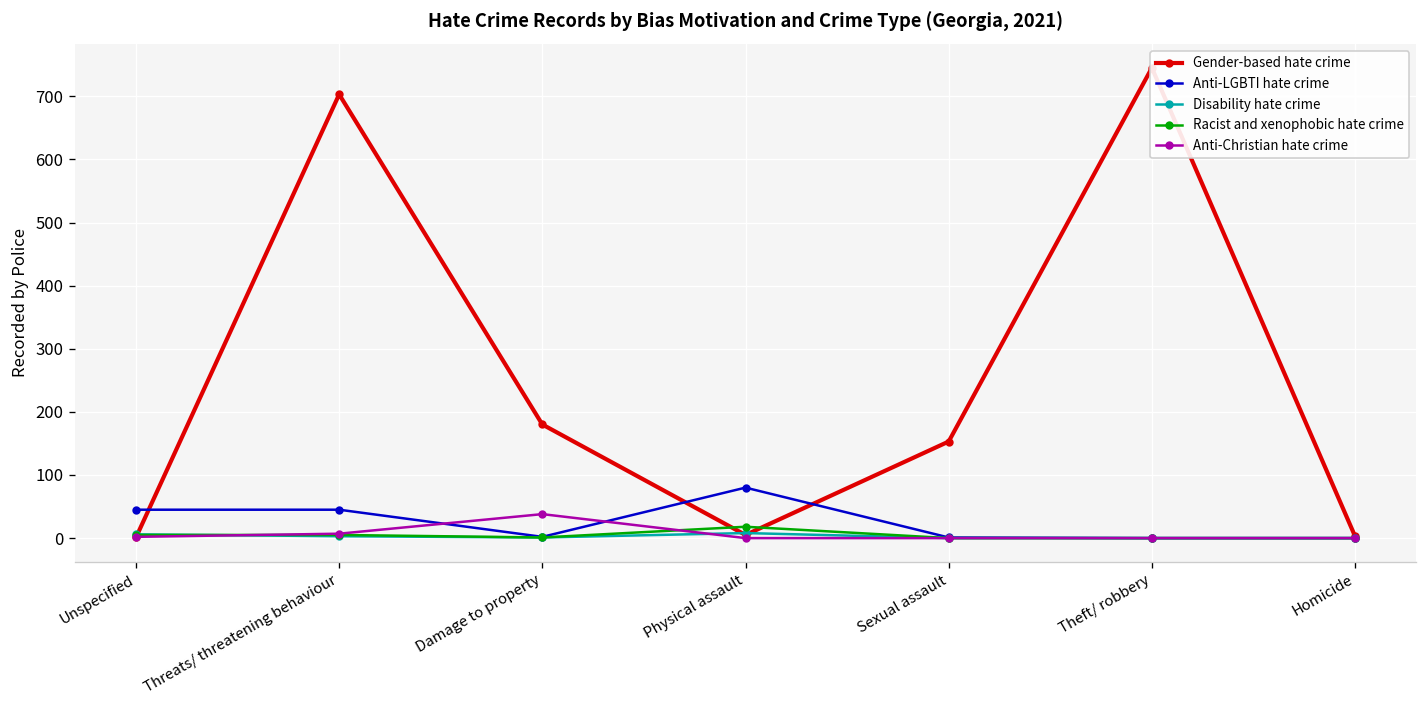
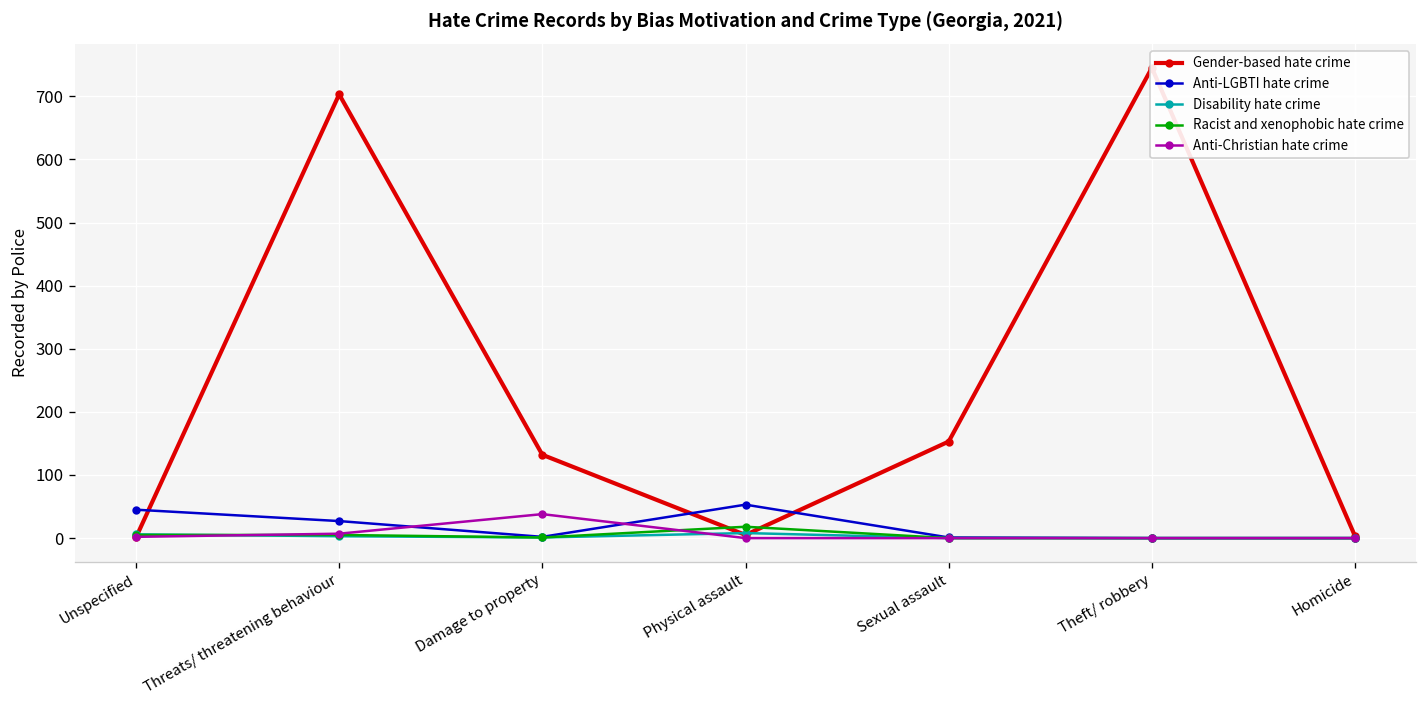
  {
    "Gender-based hate crime": {
      "Threats/ threatening behaviour": 700,
-     "Damage to property": 180,
+     "Damage to property": 130,
      "Sexual assault": 150
    },
    "Anti-LGBTI hate crime": {
      "Unspecified": 50,
-     "Threats/ threatening behaviour": 50,
-     "Physical assault": 80
+     "Threats/ threatening behaviour": 30,
+     "Physical assault": 50
    },
    "Racist and xenophobic hate crime": {
      "Physical assault": 20
    },
    "Anti-Christian hate crime": {
      "Damage to property": 40,
      "Physical assault": 0
    }
  }
